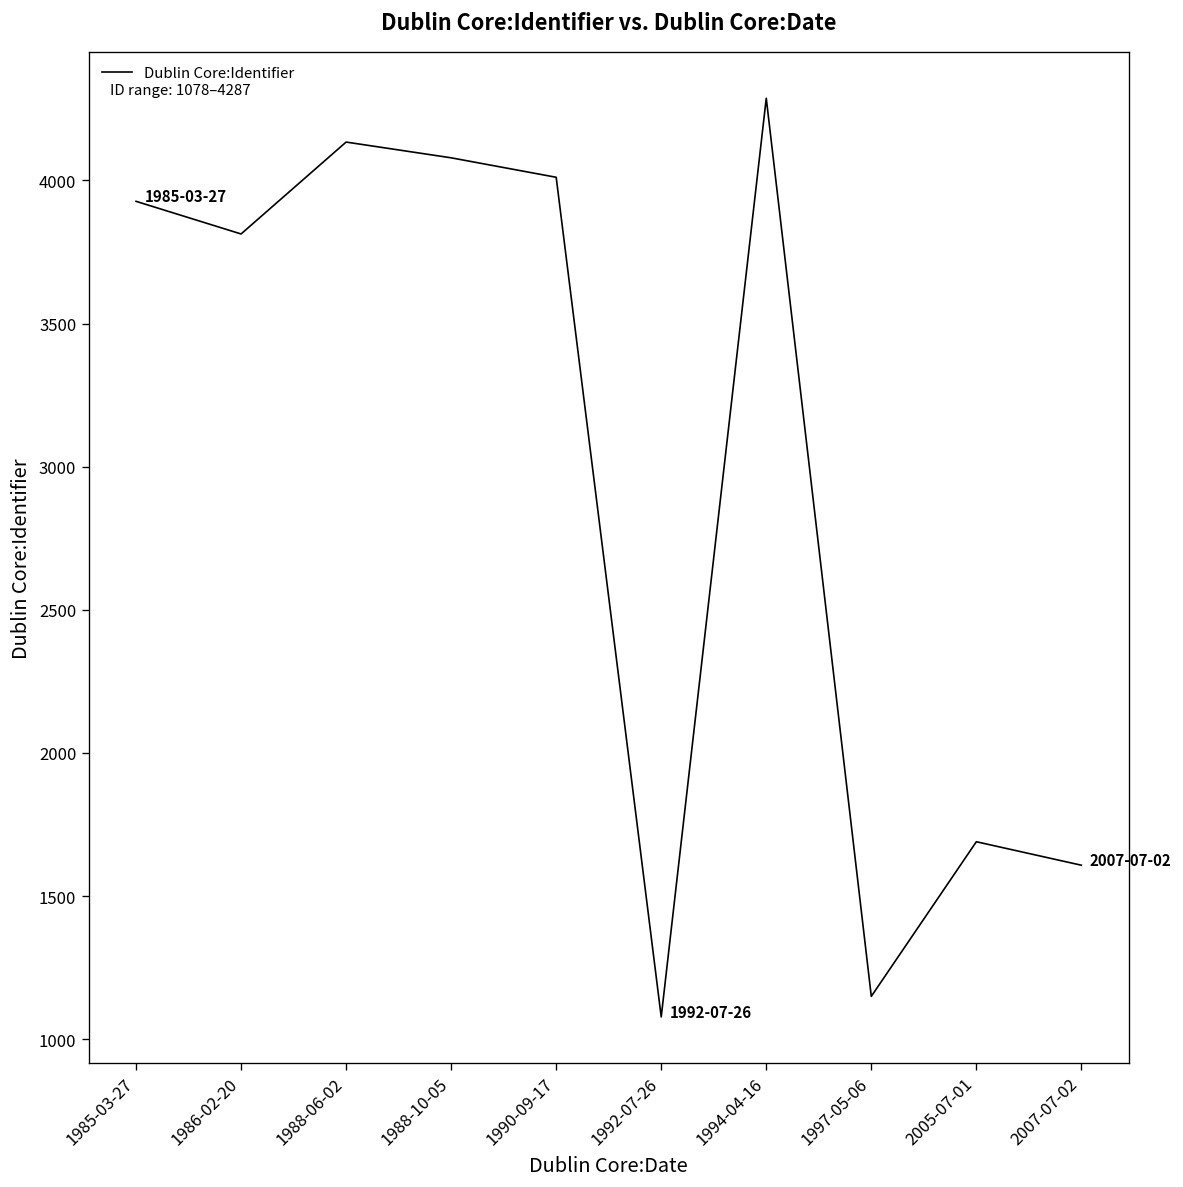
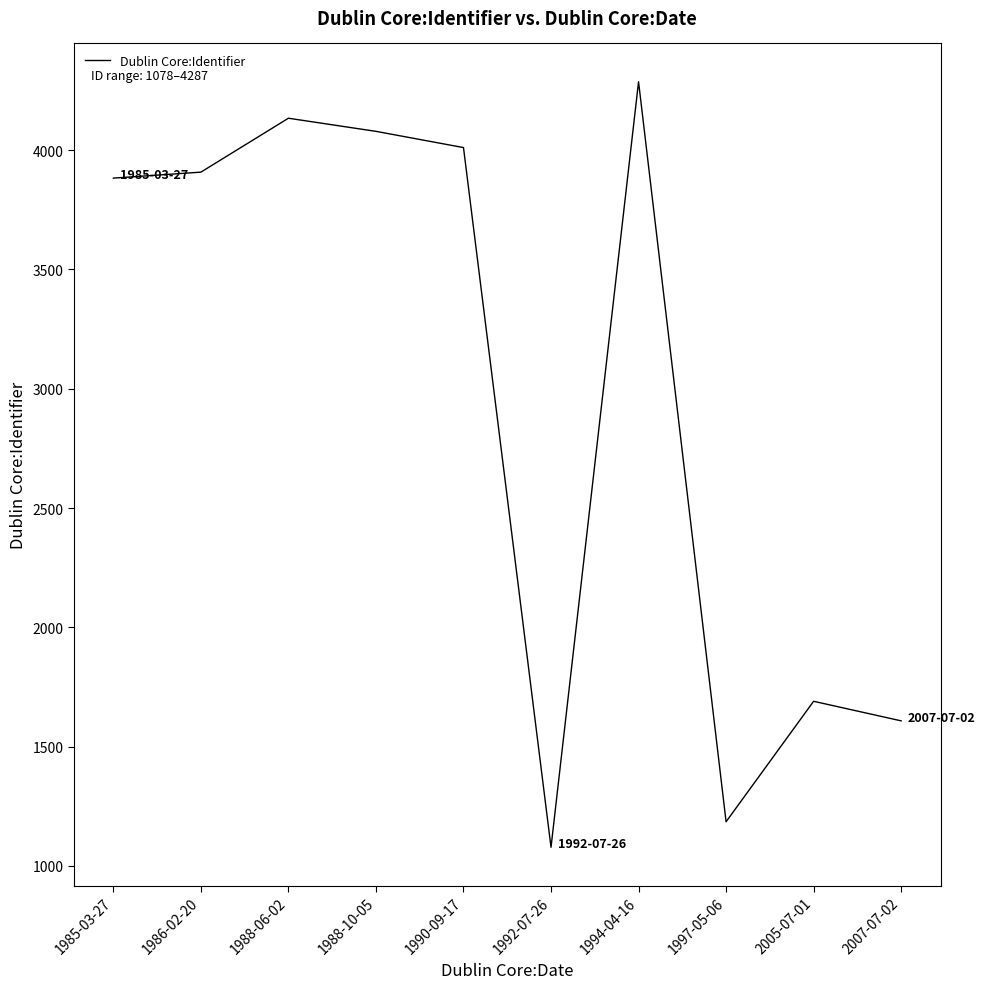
  {
-   "1985-03-27": 3930,
-   "1986-02-20": 3810,
+   "1985-03-27": 3880,
+   "1986-02-20": 3910,
    "1988-06-02": 4130,
    "1988-10-05": 4080,
    "1990-09-17": 4010,
    "1994-04-16": 4290,
-   "1997-05-06": 1150,
+   "1997-05-06": 1190,
    "2005-07-01": 1690
  }
